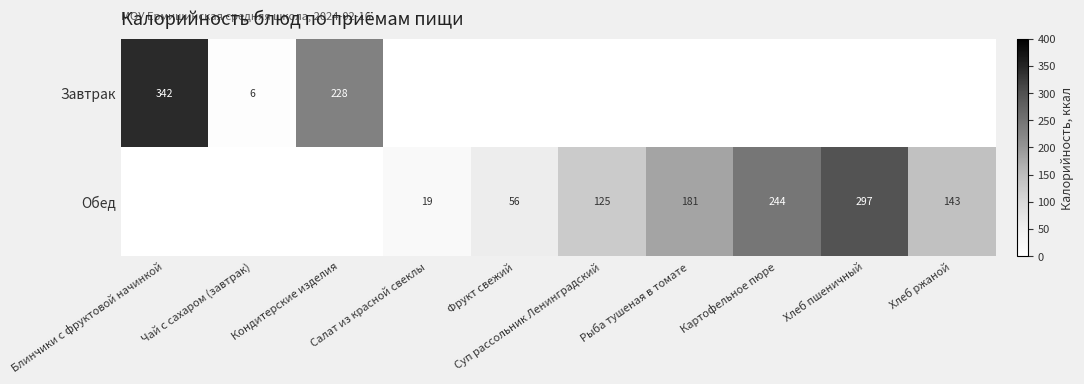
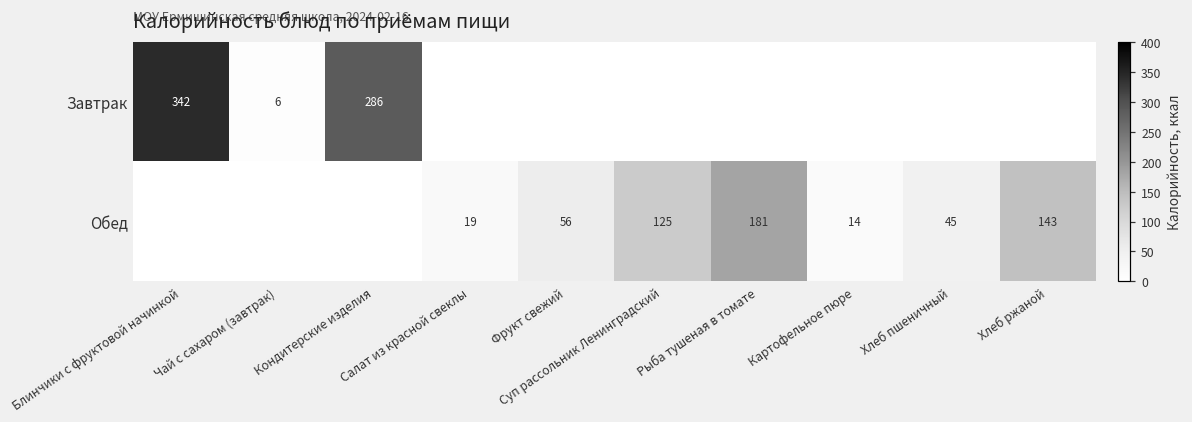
  {
    "Завтрак": {
      "Блинчики с фруктовой начинкой": 342,
      "Чай с сахаром (завтрак)": 6,
-     "Кондитерские изделия": 228
+     "Кондитерские изделия": 286
    },
    "Обед": {
      "Салат из красной свеклы": 19,
      "Фрукт свежий": 56,
      "Суп рассольник Ленинградский": 125,
      "Рыба тушеная в томате": 181,
-     "Картофельное пюре": 244,
-     "Хлеб пшеничный": 297,
+     "Картофельное пюре": 14,
+     "Хлеб пшеничный": 45,
      "Хлеб ржаной": 143
    }
  }
